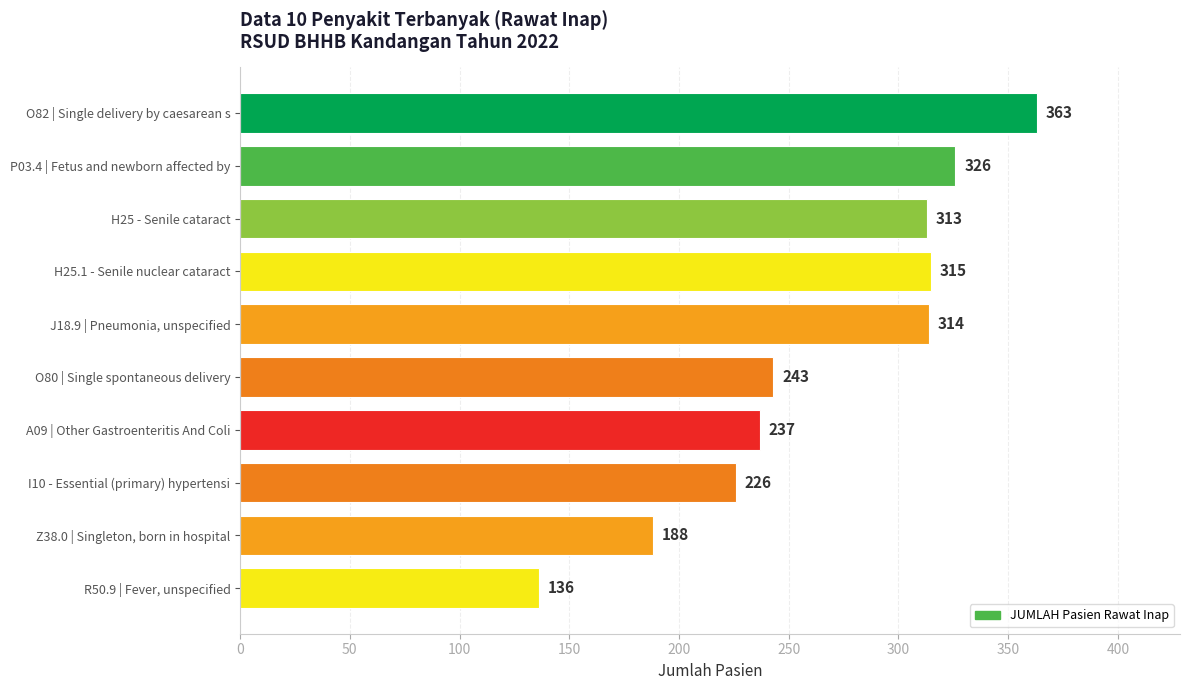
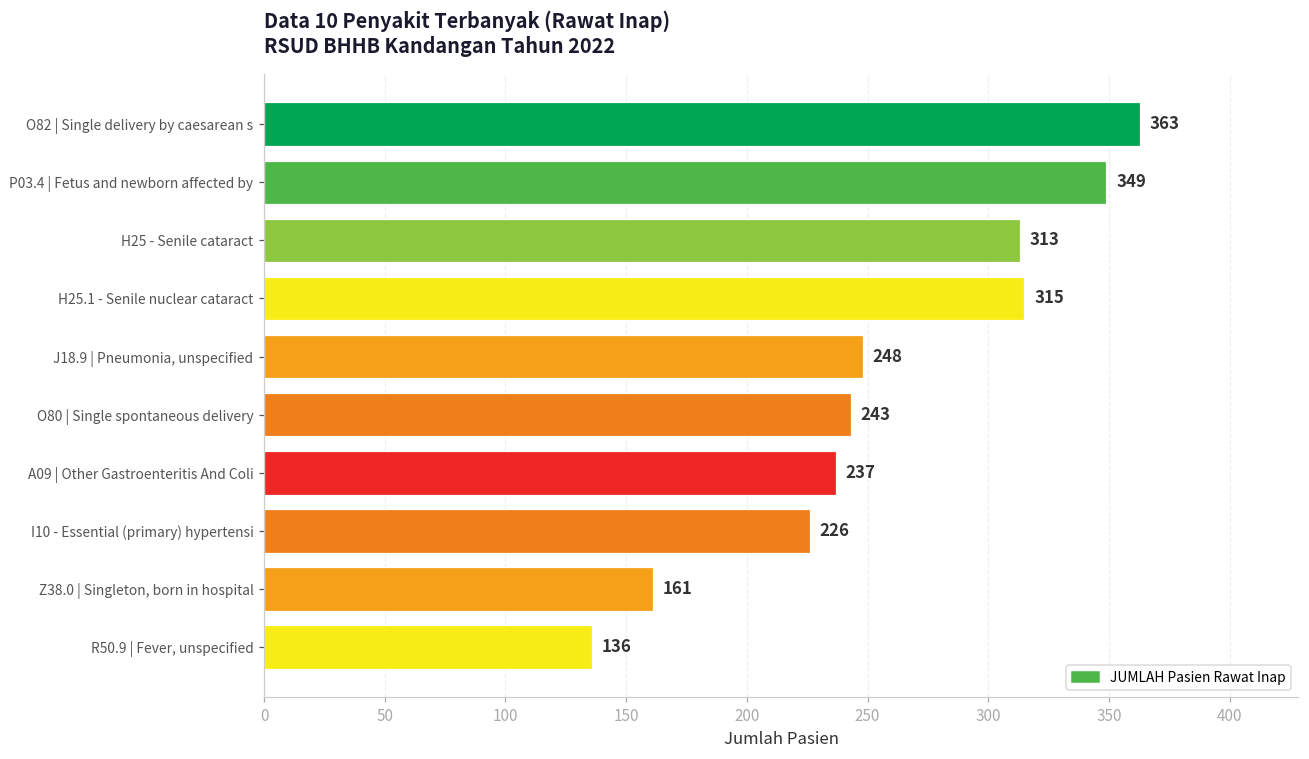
  {
    "O82 | Single delivery by caesarean s": 363,
-   "P03.4 | Fetus and newborn affected by": 326,
+   "P03.4 | Fetus and newborn affected by": 349,
    "H25 - Senile cataract": 313,
    "H25.1 - Senile nuclear cataract": 315,
-   "J18.9 | Pneumonia, unspecified": 314,
+   "J18.9 | Pneumonia, unspecified": 248,
    "O80 | Single spontaneous delivery": 243,
    "A09 | Other Gastroenteritis And Coli": 237,
    "I10 - Essential (primary) hypertensi": 226,
-   "Z38.0 | Singleton, born in hospital": 188,
+   "Z38.0 | Singleton, born in hospital": 161,
    "R50.9 | Fever, unspecified": 136
  }
